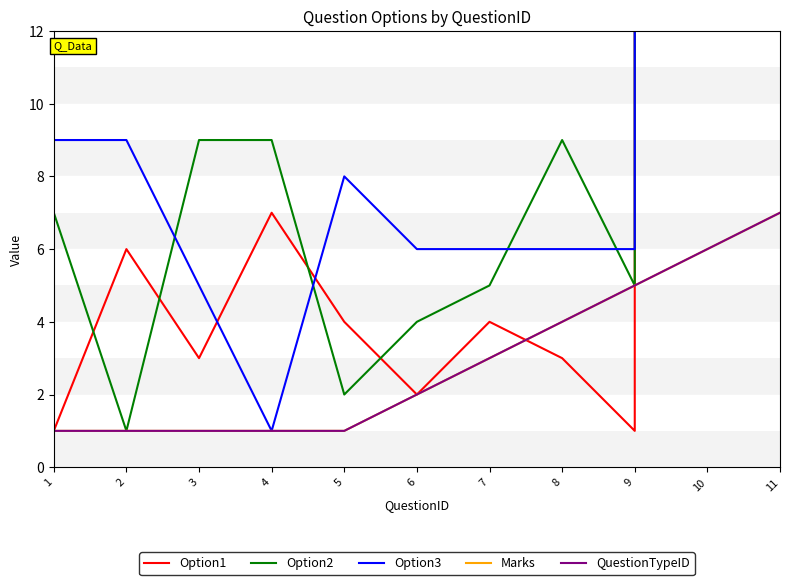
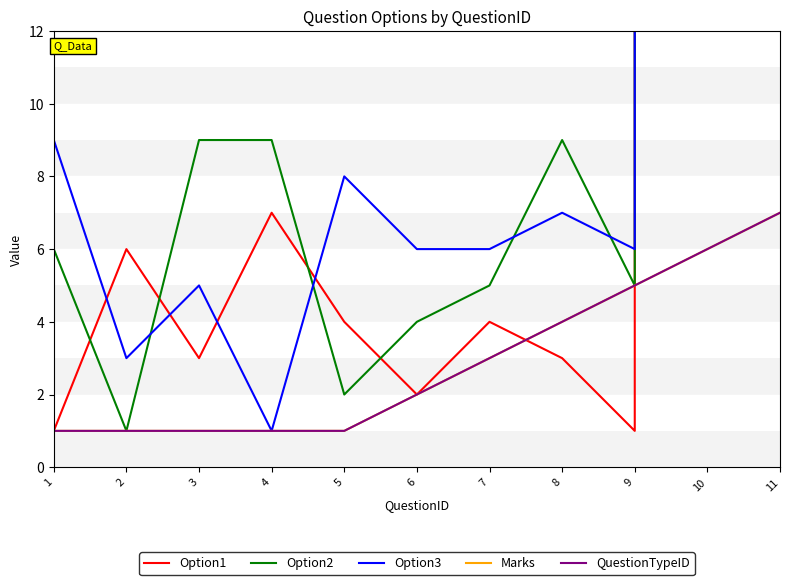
  {
    "Option1": {
      "2": 6,
      "3": 3,
      "4": 7,
      "5": 4,
      "7": 4,
      "8": 3,
      "9": 1
    },
    "Option2": {
-     "1": 7,
+     "1": 6,
      "3": 9,
      "4": 9,
      "5": 2,
      "6": 4,
      "7": 5,
      "8": 9
    },
    "Option3": {
      "1": 9,
-     "2": 9,
+     "2": 3,
      "3": 5,
      "5": 8,
      "6": 6,
      "7": 6,
-     "8": 6,
+     "8": 7,
      "9": 6
    },
    "QuestionTypeID": {
      "3": 1,
      "5": 1,
      "7": 3,
      "8": 4,
      "10": 6,
      "11": 7
    }
  }
